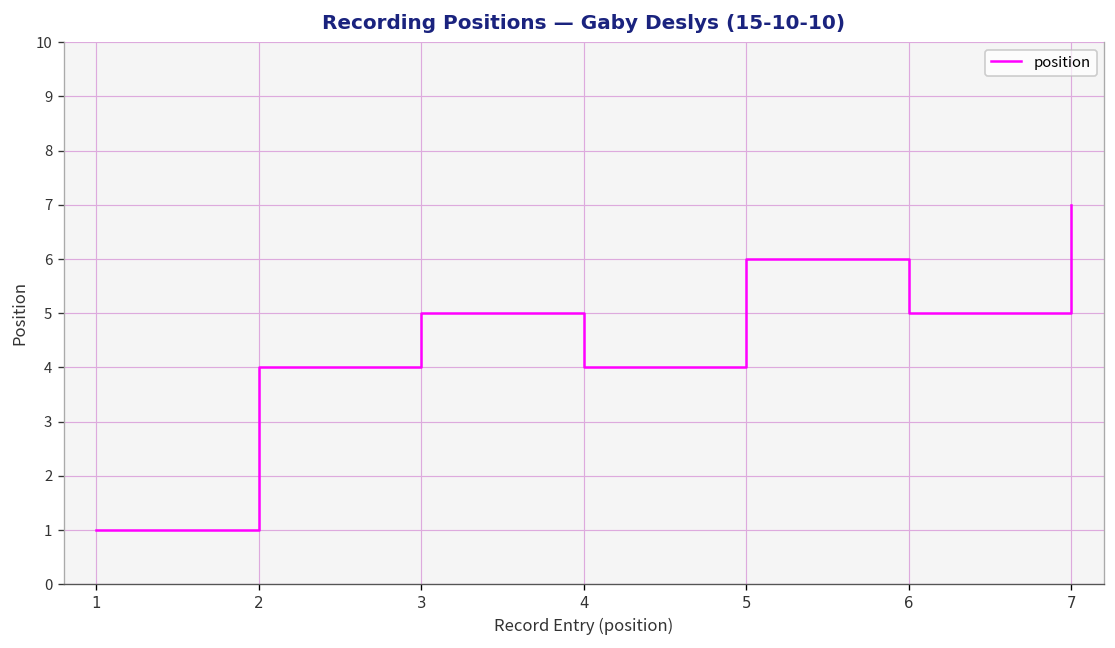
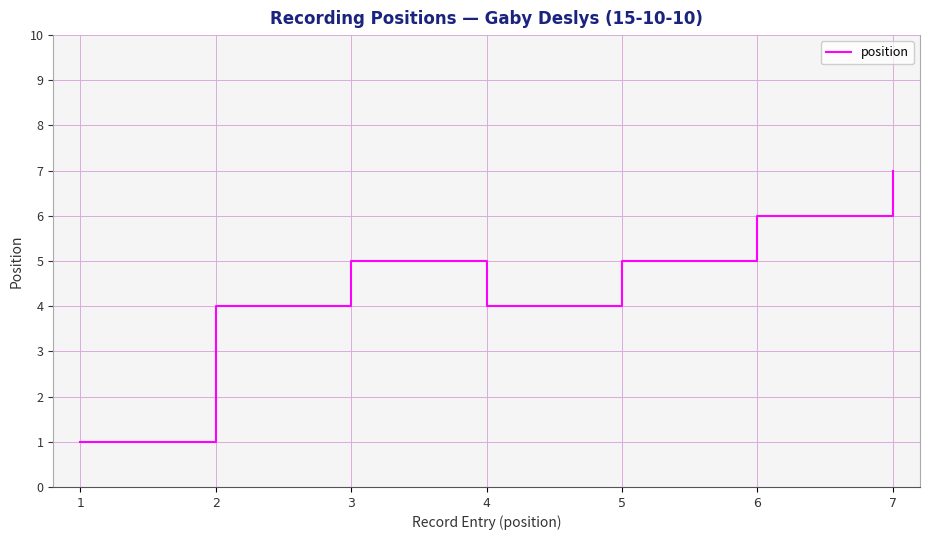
  {
    "1": 1,
    "2": 4,
    "3": 5,
    "4": 4,
-   "5": 6,
-   "6": 5,
+   "5": 5,
+   "6": 6,
    "7": 7
  }
